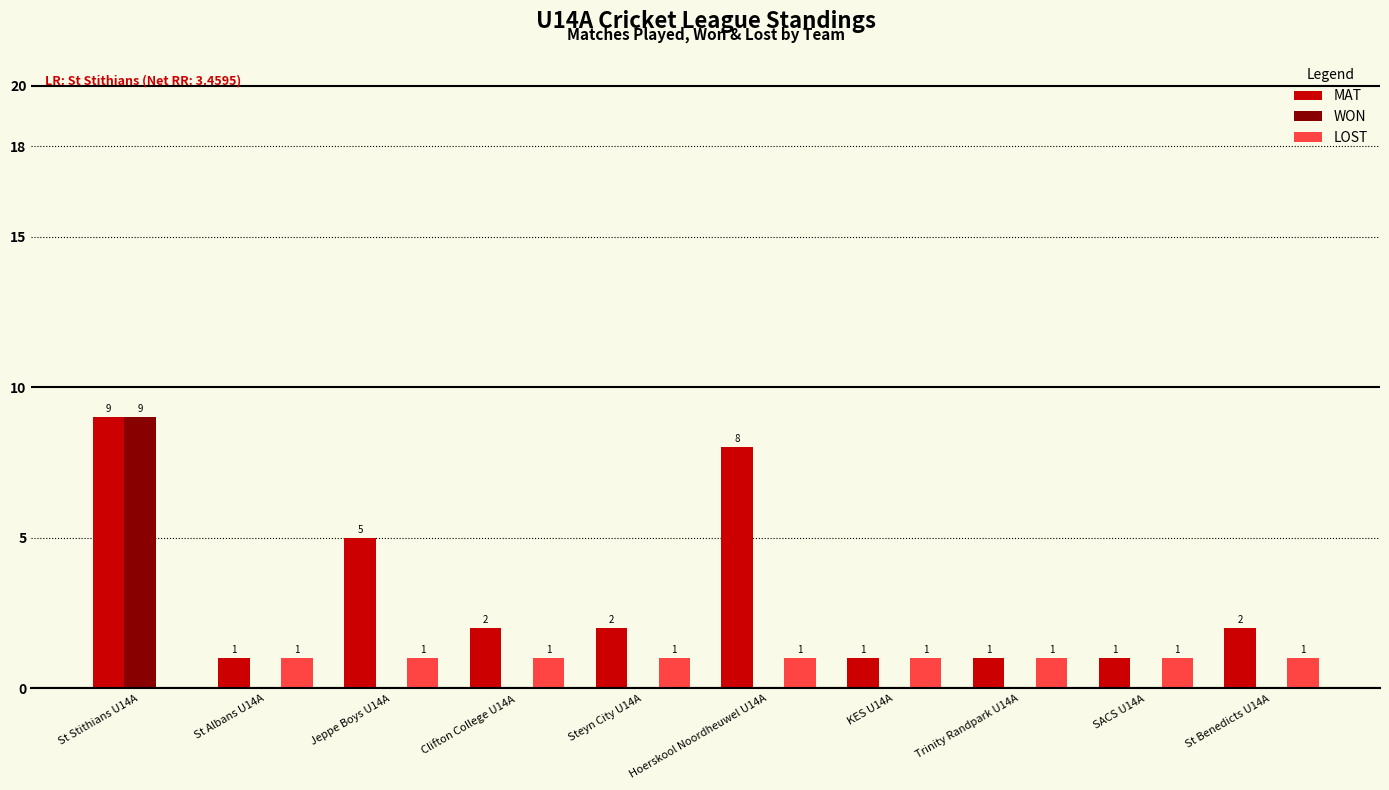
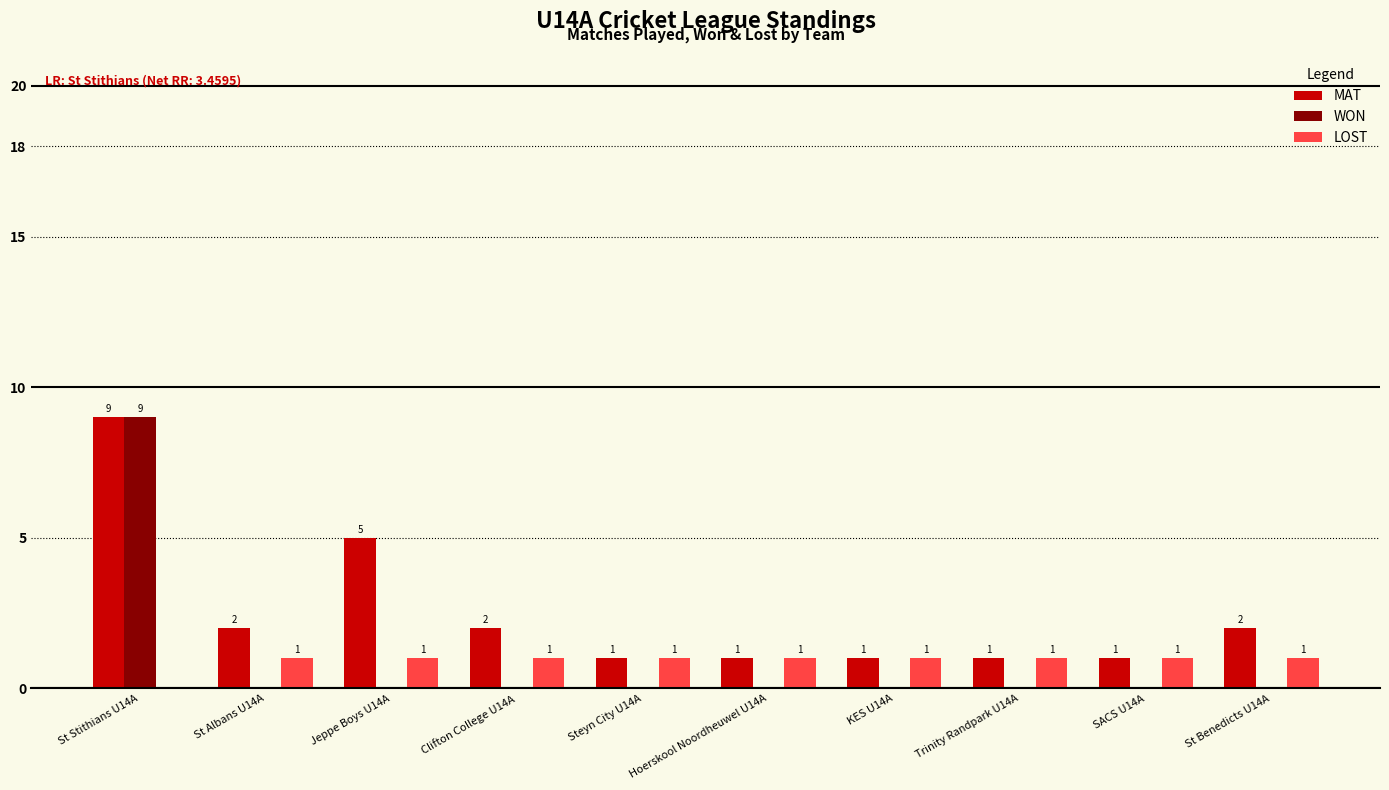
  {
    "MAT": {
      "St Stithians U14A": 9,
-     "St Albans U14A": 1,
+     "St Albans U14A": 2,
      "Jeppe Boys U14A": 5,
      "Clifton College U14A": 2,
-     "Steyn City U14A": 2,
-     "Hoerskool Noordheuwel U14A": 8,
+     "Steyn City U14A": 1,
+     "Hoerskool Noordheuwel U14A": 1,
      "KES U14A": 1,
      "Trinity Randpark U14A": 1,
      "SACS U14A": 1,
      "St Benedicts U14A": 2
    },
    "WON": {
      "St Stithians U14A": 9
    },
    "LOST": {
      "St Albans U14A": 1,
      "Jeppe Boys U14A": 1,
      "Clifton College U14A": 1,
      "Steyn City U14A": 1,
      "Hoerskool Noordheuwel U14A": 1,
      "KES U14A": 1,
      "Trinity Randpark U14A": 1,
      "SACS U14A": 1,
      "St Benedicts U14A": 1
    }
  }
